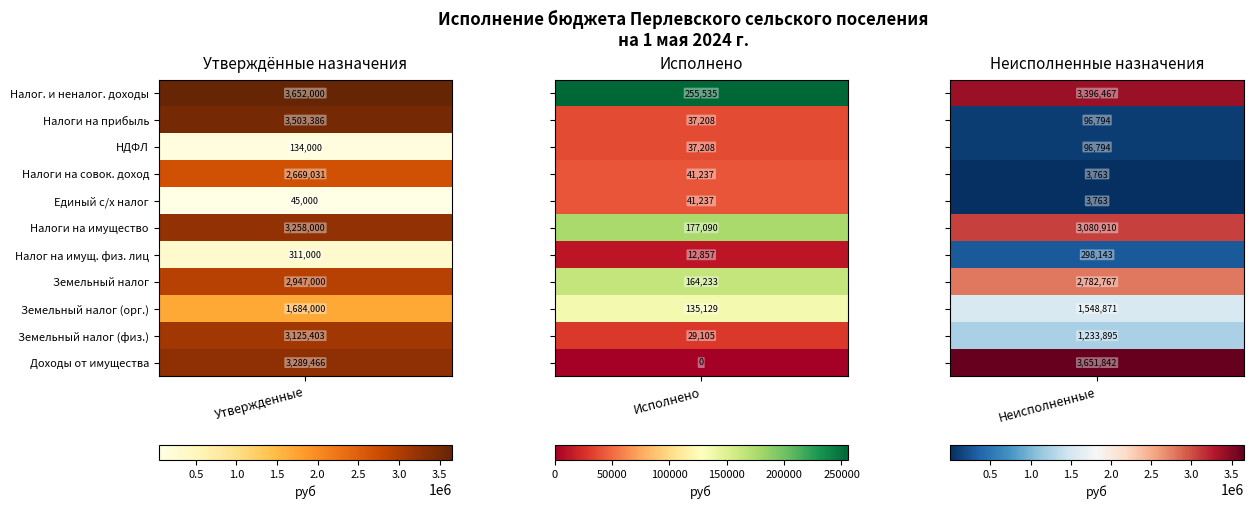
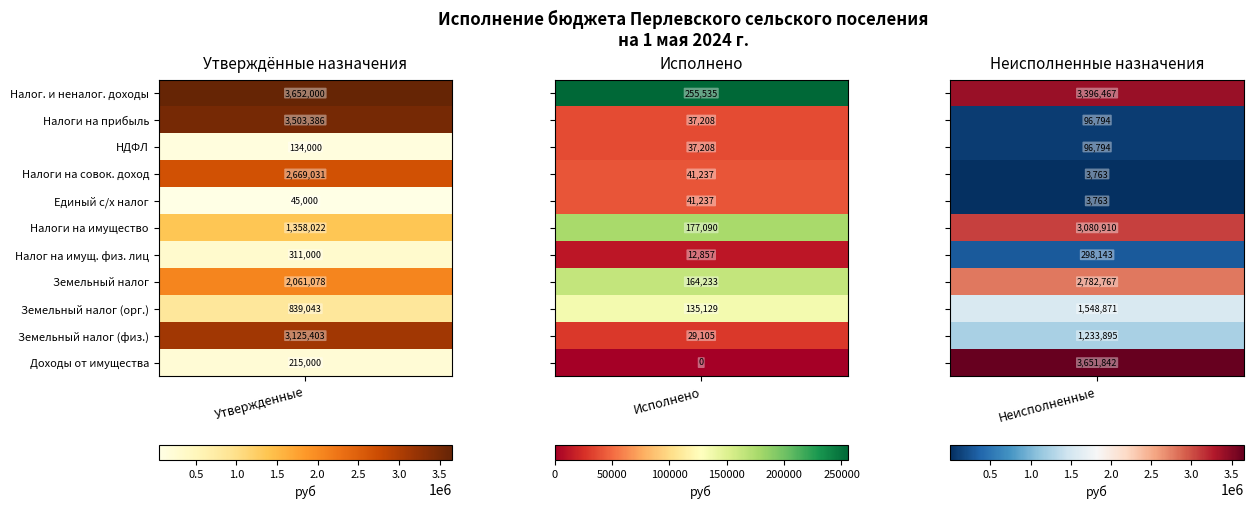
  {
    "Утверждённые назначения": {
      "Налоги на имущество": {
-       "Утвержденные": "3,258,000"
+       "Утвержденные": "1,358,022"
      },
      "Земельный налог": {
-       "Утвержденные": "2,947,000"
+       "Утвержденные": "2,061,078"
      },
      "Земельный налог (орг.)": {
-       "Утвержденные": "1,684,000"
+       "Утвержденные": "839,043"
      },
      "Доходы от имущества": {
-       "Утвержденные": "3,289,466"
+       "Утвержденные": "215,000"
      }
    }
  }
